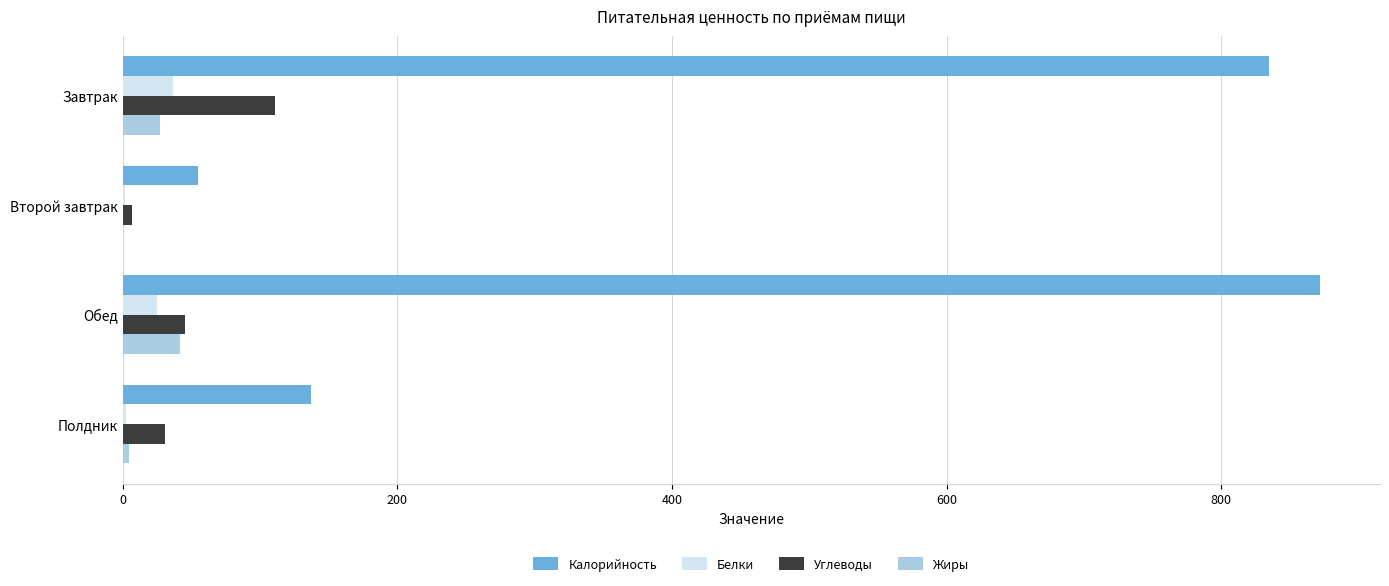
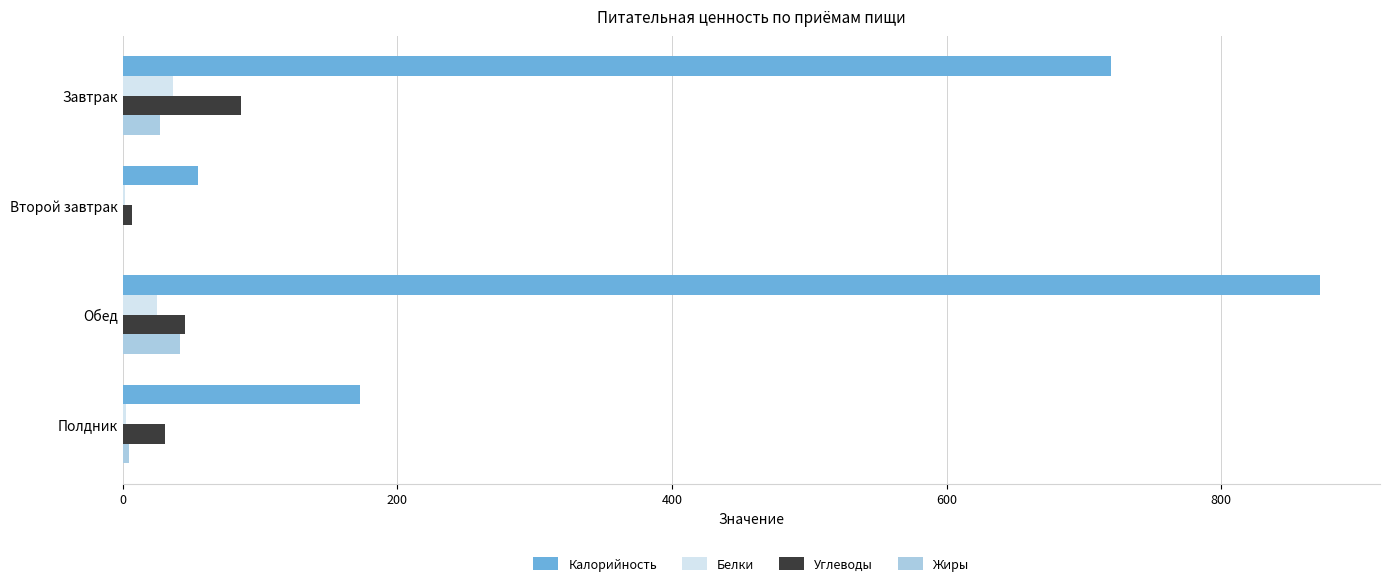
  {
    "Калорийность": {
-     "Завтрак": 835,
+     "Завтрак": 720,
      "Второй завтрак": 55,
      "Обед": 872,
-     "Полдник": 137
+     "Полдник": 173
    },
    "Углеводы": {
-     "Завтрак": 111,
+     "Завтрак": 86,
      "Второй завтрак": 7,
      "Обед": 45,
      "Полдник": 31
    }
  }
